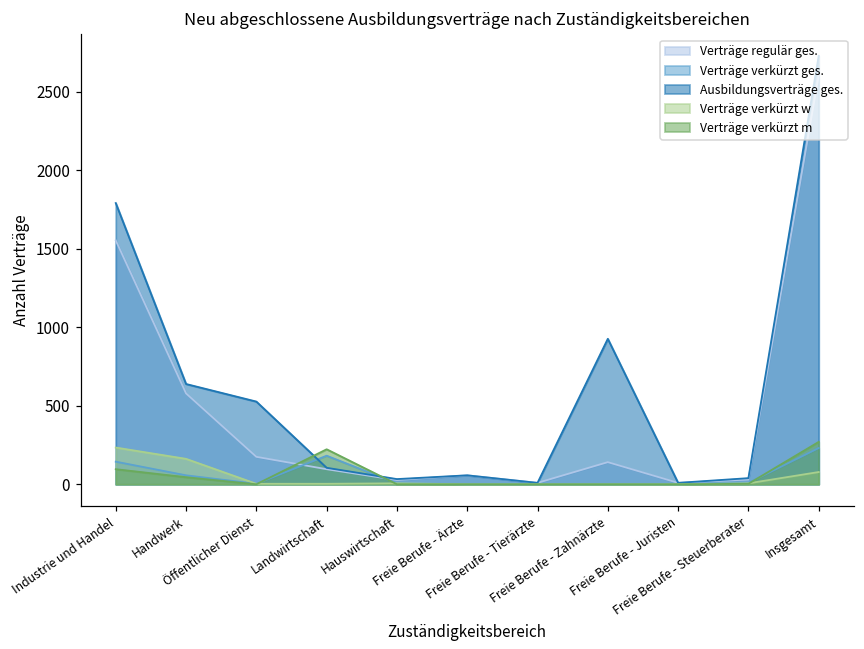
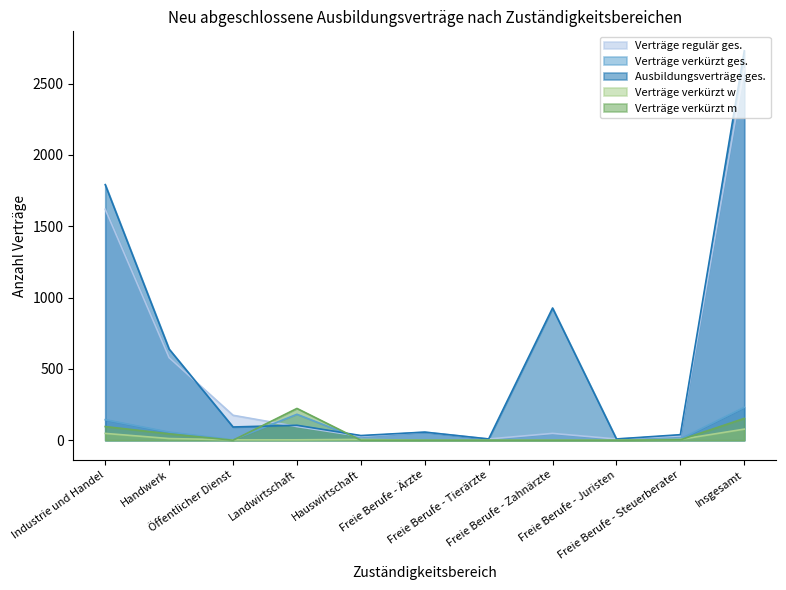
  {
    "Verträge regulär ges.": {
-     "Industrie und Handel": 1550,
+     "Industrie und Handel": 1620,
      "Handwerk": 580,
      "Öffentlicher Dienst": 180,
-     "Freie Berufe - Zahnärzte": 140
+     "Freie Berufe - Zahnärzte": 50
    },
    "Verträge verkürzt ges.": {
      "Industrie und Handel": 140,
      "Landwirtschaft": 180,
      "Insgesamt": 230
    },
    "Ausbildungsverträge ges.": {
      "Industrie und Handel": 1790,
      "Handwerk": 640,
-     "Öffentlicher Dienst": 530,
+     "Öffentlicher Dienst": 90,
      "Freie Berufe - Zahnärzte": 930
    },
    "Verträge verkürzt w": {
-     "Industrie und Handel": 230,
-     "Handwerk": 160,
+     "Industrie und Handel": 50,
+     "Handwerk": 10,
      "Landwirtschaft": 0,
      "Insgesamt": 80
    },
    "Verträge verkürzt m": {
      "Industrie und Handel": 100,
      "Landwirtschaft": 220,
-     "Insgesamt": 270
+     "Insgesamt": 150
    }
  }
